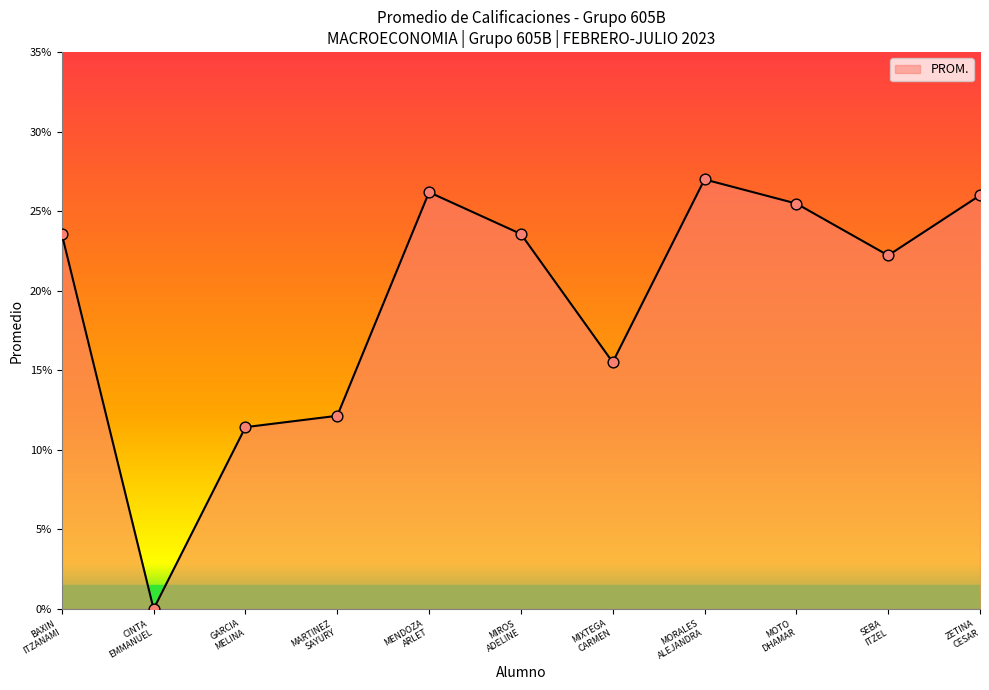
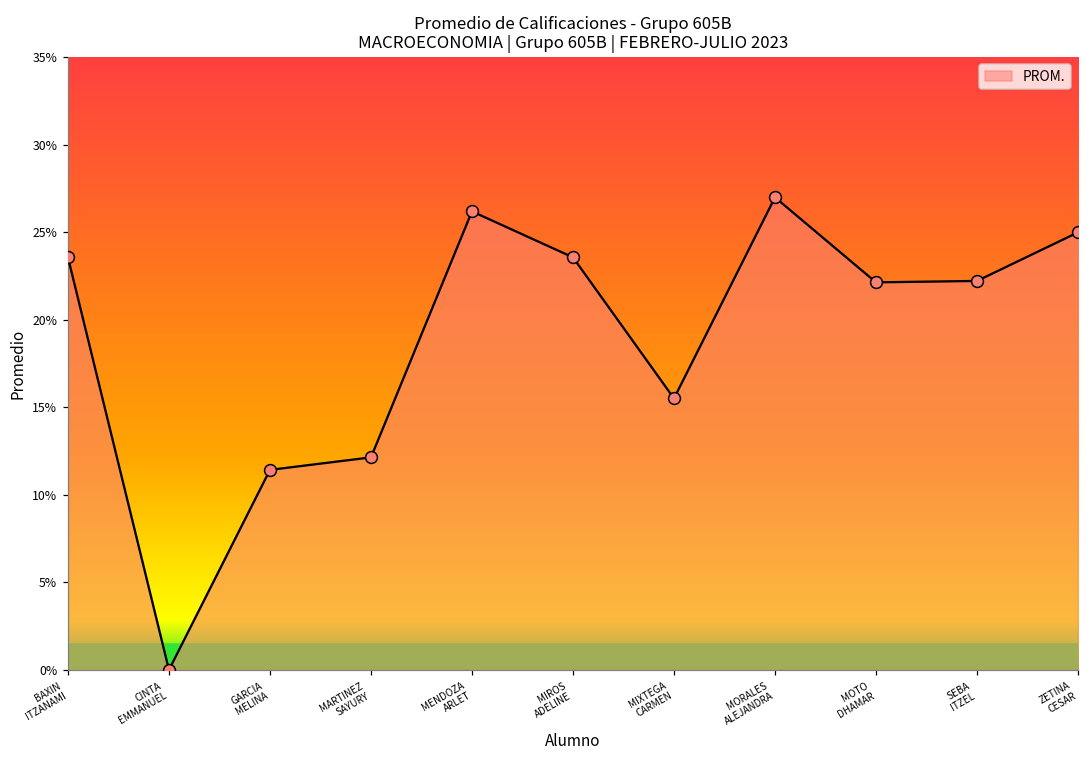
  {
    "BAXIN ITZANAMI": "23.6%",
    "GARCIA MELINA": "11.4%",
    "MARTINEZ SAYURY": "12.1%",
    "MENDOZA ARLET": "26.2%",
    "MIROS ADELINE": "23.6%",
    "MIXTEGA CARMEN": "15.5%",
    "MORALES ALEJANDRA": "27.0%",
-   "MOTO DHAMAR": "25.5%",
+   "MOTO DHAMAR": "22.1%",
    "SEBA ITZEL": "22.2%",
-   "ZETINA CESAR": "26%"
+   "ZETINA CESAR": "25%"
  }
